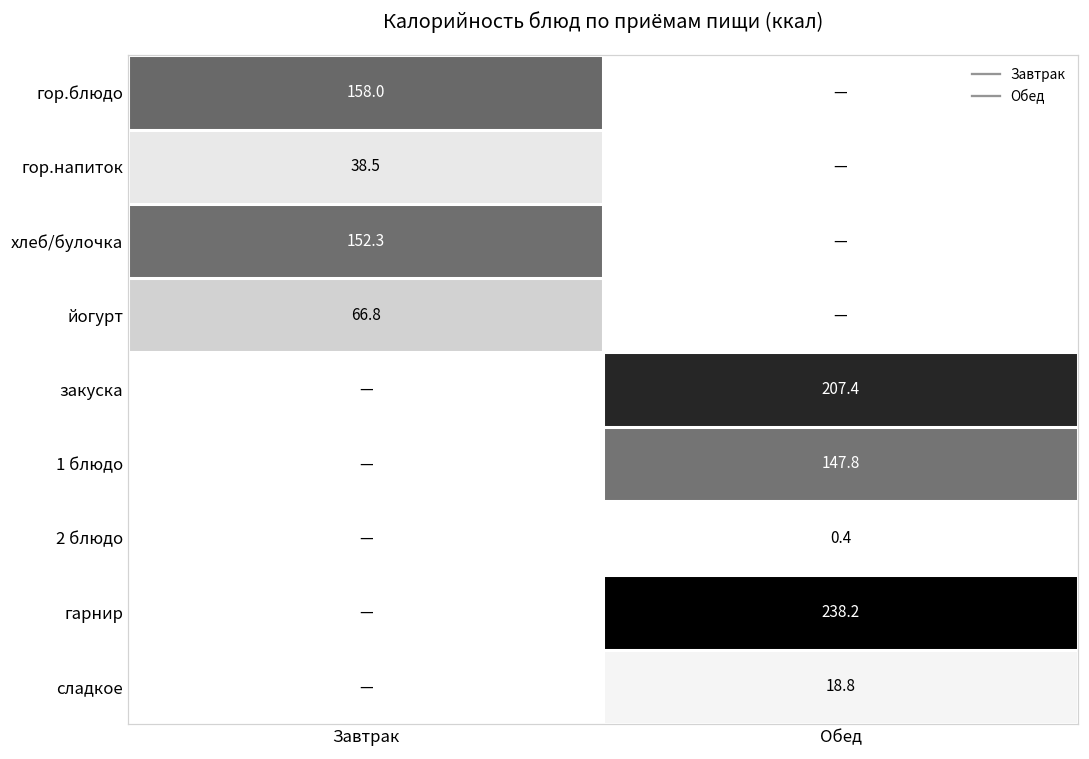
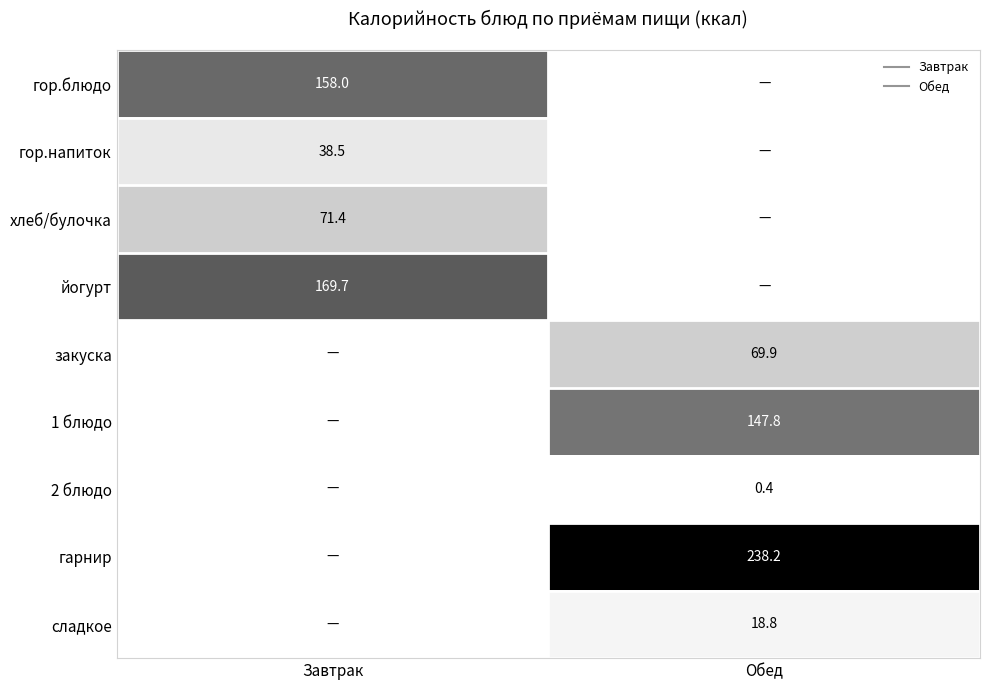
  {
    "гор.блюдо": {
      "Завтрак": 158.0
    },
    "гор.напиток": {
      "Завтрак": 38.5
    },
    "хлеб/булочка": {
-     "Завтрак": 152.3
+     "Завтрак": 71.4
    },
    "йогурт": {
-     "Завтрак": 66.8
+     "Завтрак": 169.7
    },
    "закуска": {
-     "Обед": 207.4
+     "Обед": 69.9
    },
    "1 блюдо": {
      "Обед": 147.8
    },
    "2 блюдо": {
      "Обед": 0.4
    },
    "гарнир": {
      "Обед": 238.2
    },
    "сладкое": {
      "Обед": 18.8
    }
  }
